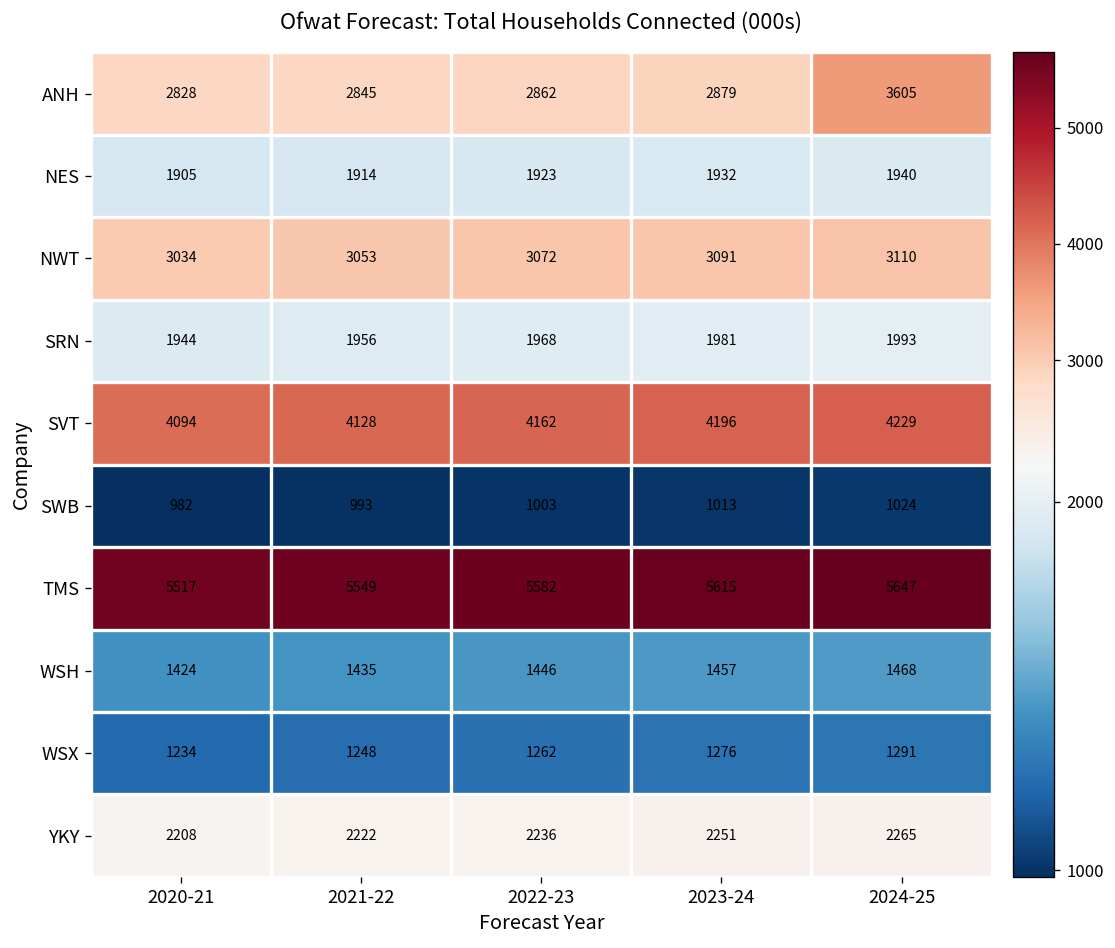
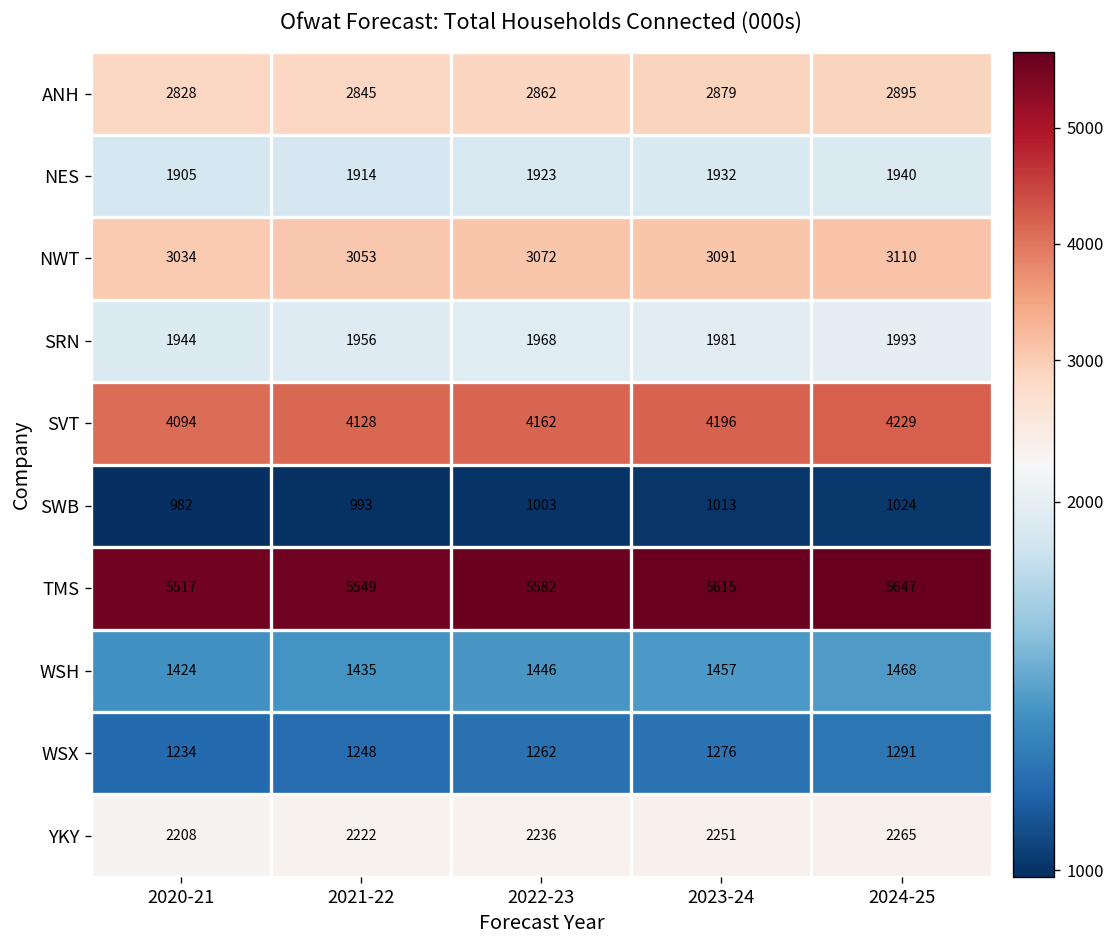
  {
    "ANH": {
      "2020-21": 2828,
      "2021-22": 2845,
      "2022-23": 2862,
      "2023-24": 2879,
-     "2024-25": 3605
+     "2024-25": 2895
    },
    "NES": {
      "2020-21": 1905,
      "2021-22": 1914,
      "2022-23": 1923,
      "2023-24": 1932,
      "2024-25": 1940
    },
    "NWT": {
      "2020-21": 3034,
      "2021-22": 3053,
      "2022-23": 3072,
      "2023-24": 3091,
      "2024-25": 3110
    },
    "SRN": {
      "2020-21": 1944,
      "2021-22": 1956,
      "2022-23": 1968,
      "2023-24": 1981,
      "2024-25": 1993
    },
    "SVT": {
      "2020-21": 4094,
      "2021-22": 4128,
      "2022-23": 4162,
      "2023-24": 4196,
      "2024-25": 4229
    },
    "SWB": {
      "2020-21": 982,
      "2021-22": 993,
      "2022-23": 1003,
      "2023-24": 1013,
      "2024-25": 1024
    },
    "TMS": {
      "2020-21": 5517,
      "2021-22": 5549,
      "2022-23": 5582,
      "2023-24": 5615,
      "2024-25": 5647
    },
    "WSH": {
      "2020-21": 1424,
      "2021-22": 1435,
      "2022-23": 1446,
      "2023-24": 1457,
      "2024-25": 1468
    },
    "WSX": {
      "2020-21": 1234,
      "2021-22": 1248,
      "2022-23": 1262,
      "2023-24": 1276,
      "2024-25": 1291
    },
    "YKY": {
      "2020-21": 2208,
      "2021-22": 2222,
      "2022-23": 2236,
      "2023-24": 2251,
      "2024-25": 2265
    }
  }
